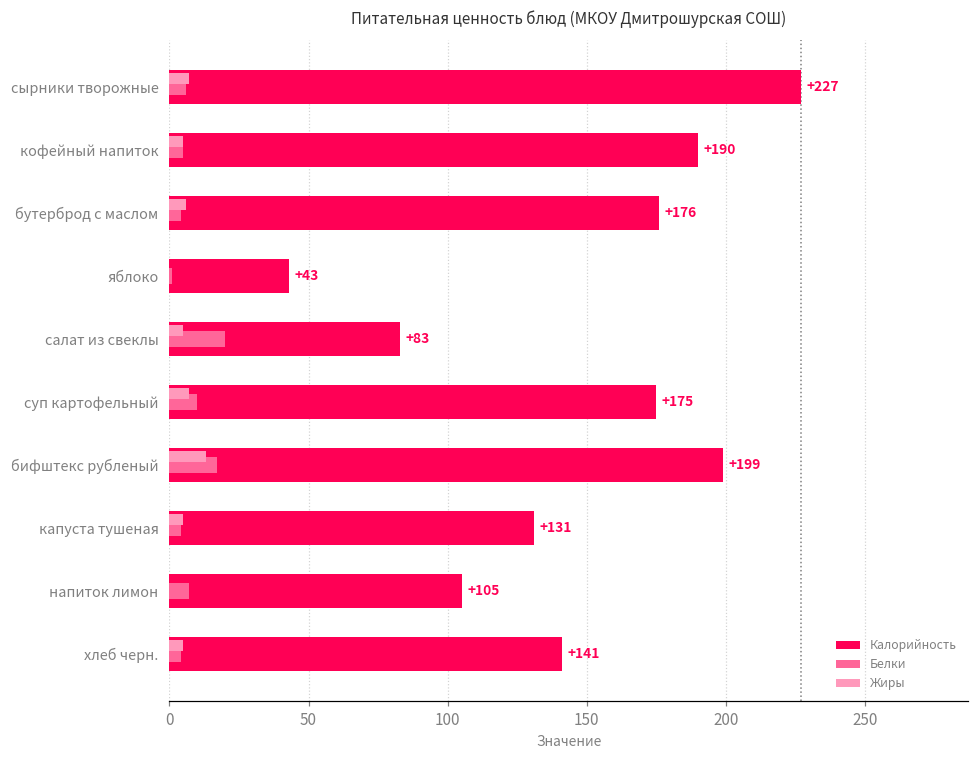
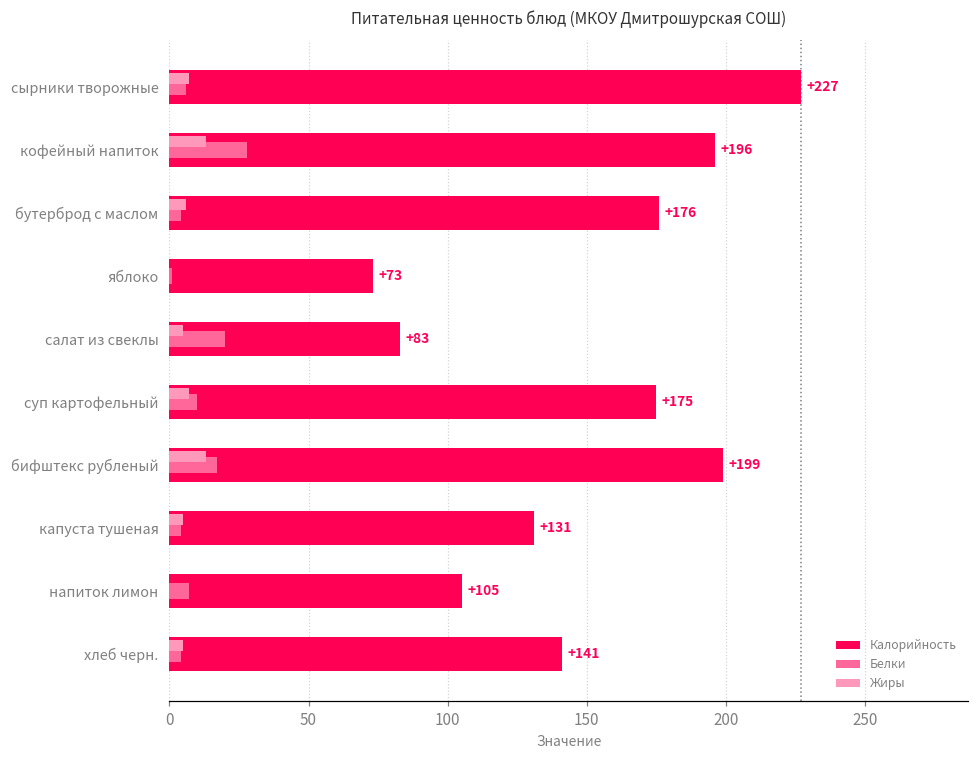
  {
    "Калорийность": {
      "сырники творожные": "+227",
-     "кофейный напиток": "+190",
+     "кофейный напиток": "+196",
      "бутерброд с маслом": "+176",
-     "яблоко": "+43",
+     "яблоко": "+73",
      "салат из свеклы": "+83",
      "суп картофельный": "+175",
      "бифштекс рубленый": "+199",
      "капуста тушеная": "+131",
      "напиток лимон": "+105",
      "хлеб черн.": "+141"
    },
    "Белки": {
-     "кофейный напиток": "5"
+     "кофейный напиток": "28"
    },
    "Жиры": {
-     "кофейный напиток": "5",
+     "кофейный напиток": "13",
      "яблоко": "0",
      "напиток лимон": "0"
    }
  }
